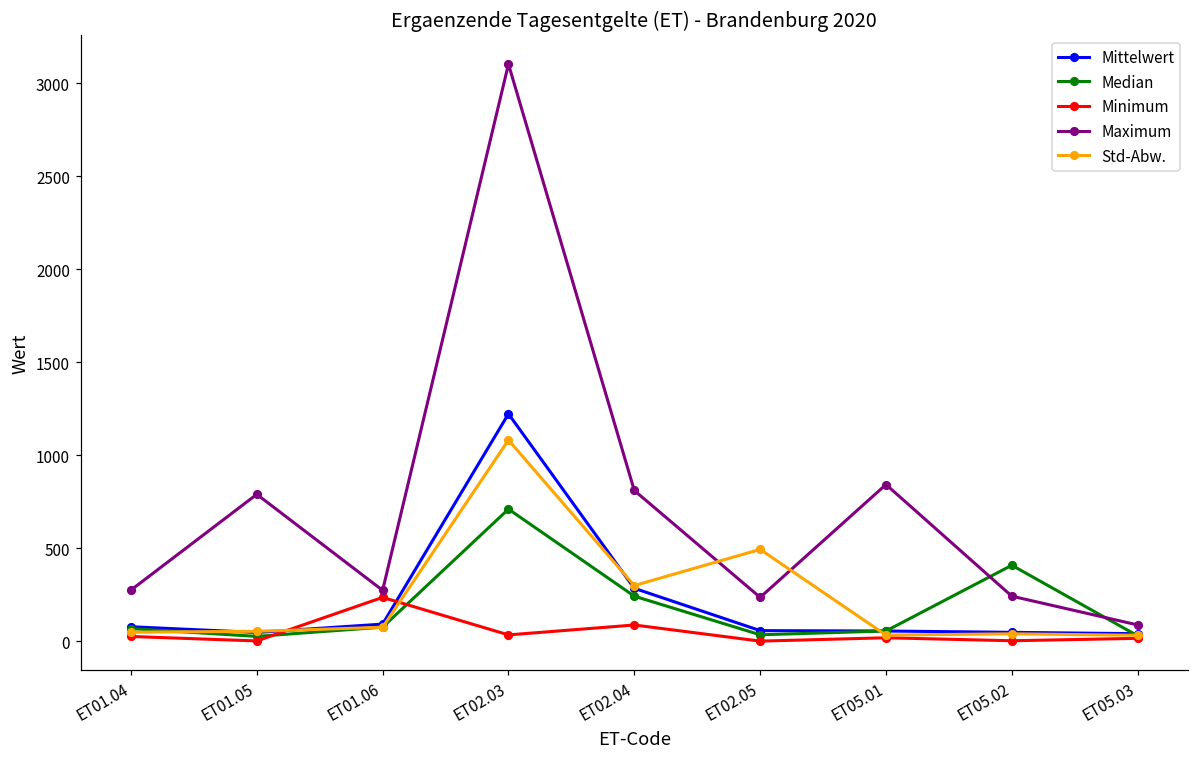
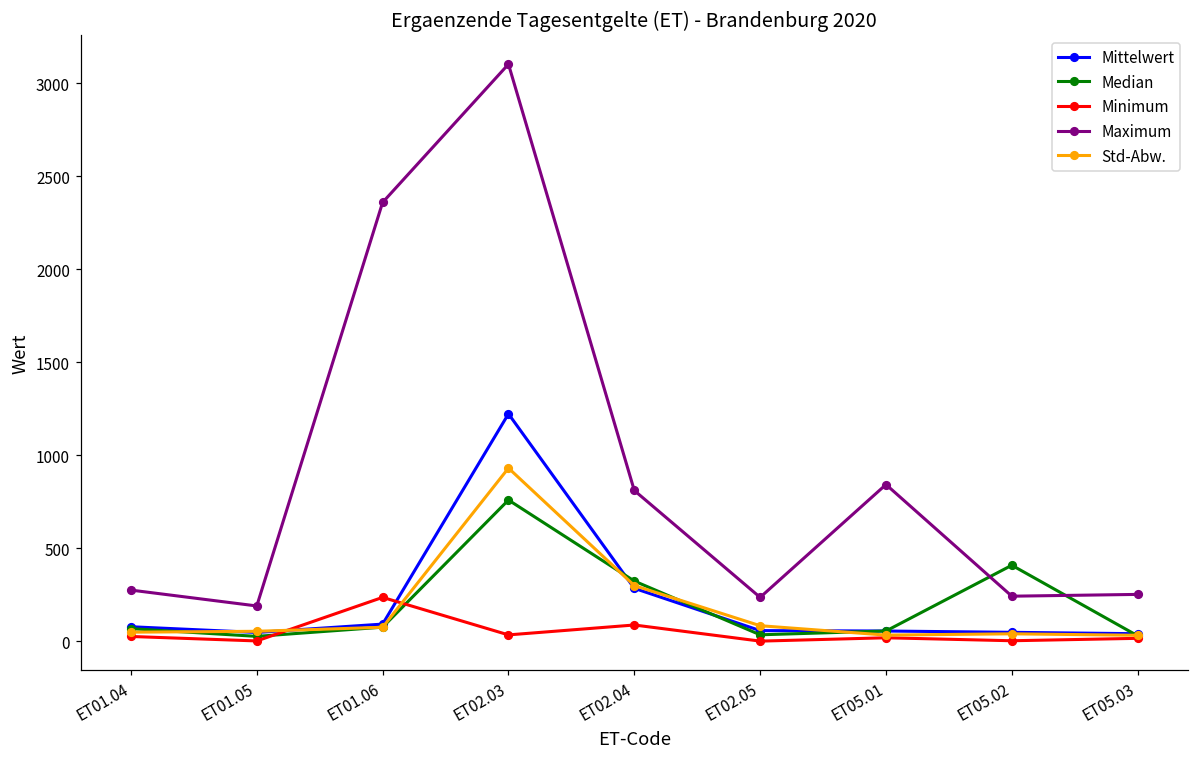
  {
    "Mittelwert": {
      "ET01.06": 90,
      "ET02.03": 1220,
      "ET02.05": 60
    },
    "Median": {
      "ET01.05": 30,
-     "ET02.03": 710,
-     "ET02.04": 240,
+     "ET02.03": 760,
+     "ET02.04": 320,
      "ET02.05": 40,
      "ET05.02": 410
    },
    "Minimum": {
      "ET01.04": 30,
      "ET01.05": 0,
      "ET01.06": 240,
      "ET02.03": 30,
      "ET02.04": 90,
      "ET02.05": 0,
      "ET05.02": 0
    },
    "Maximum": {
      "ET01.04": 280,
-     "ET01.05": 790,
-     "ET01.06": 270,
+     "ET01.05": 190,
+     "ET01.06": 2360,
      "ET02.03": 3100,
      "ET02.04": 810,
      "ET02.05": 240,
      "ET05.01": 840,
      "ET05.02": 240,
-     "ET05.03": 90
+     "ET05.03": 250
    },
    "Std-Abw.": {
      "ET01.04": 50,
-     "ET02.03": 1080,
-     "ET02.05": 490
+     "ET02.03": 930,
+     "ET02.05": 80
    }
  }
